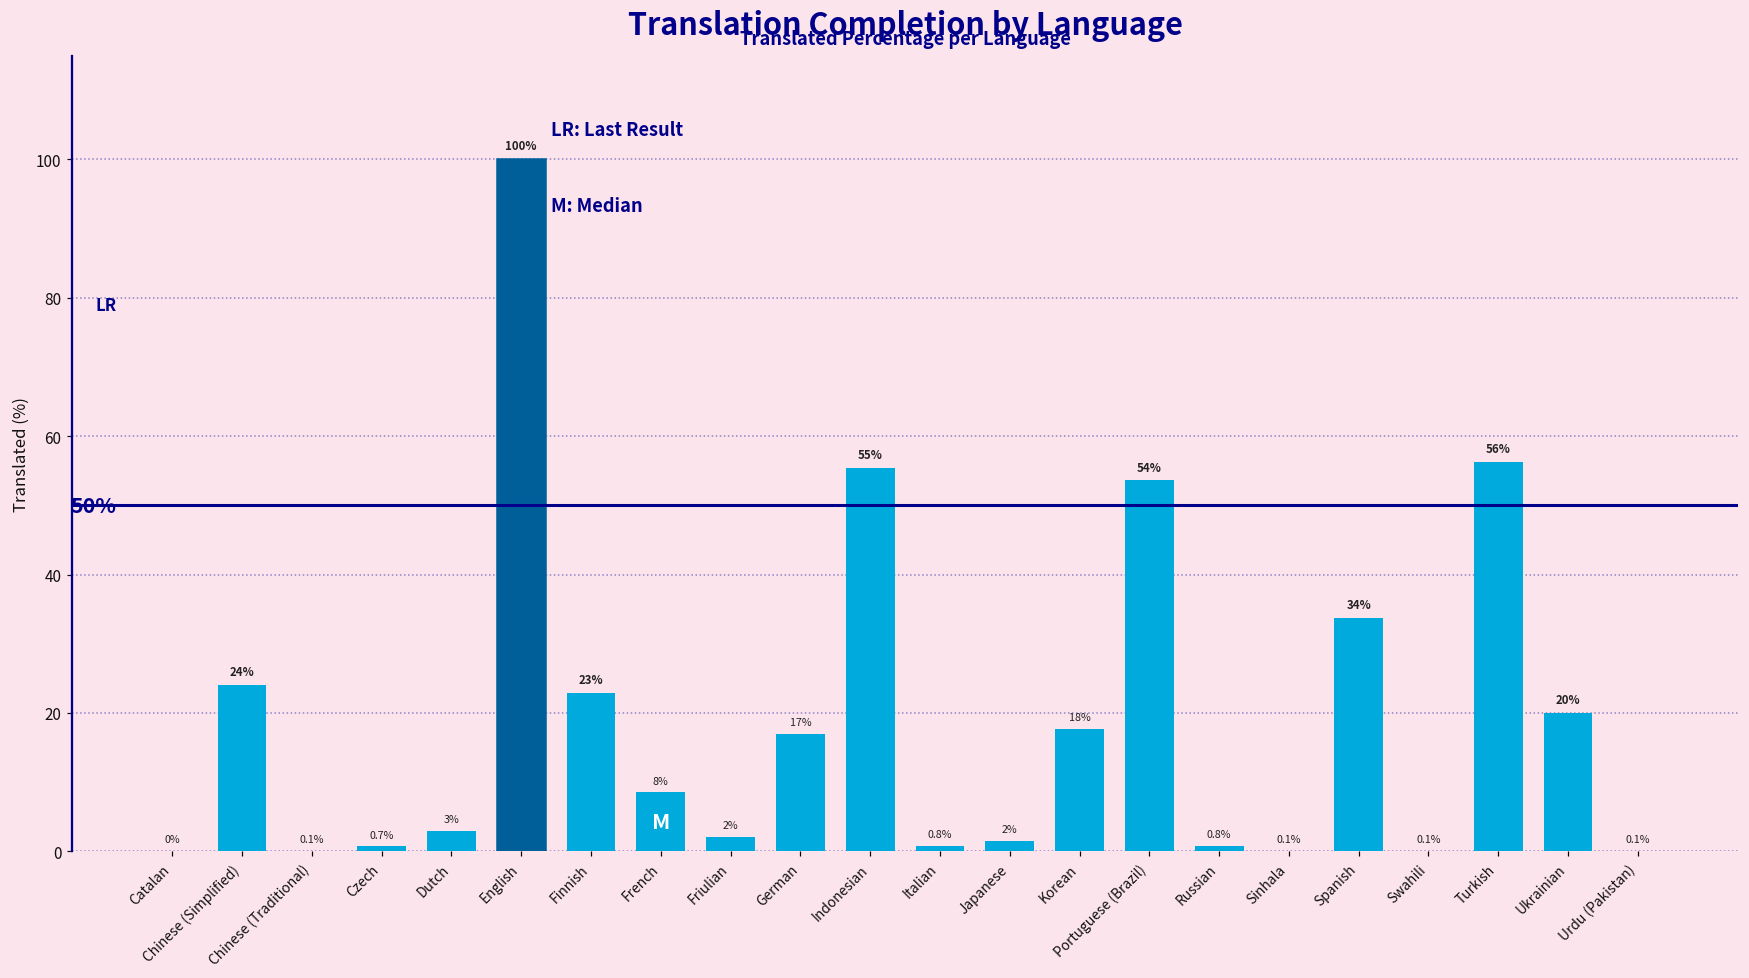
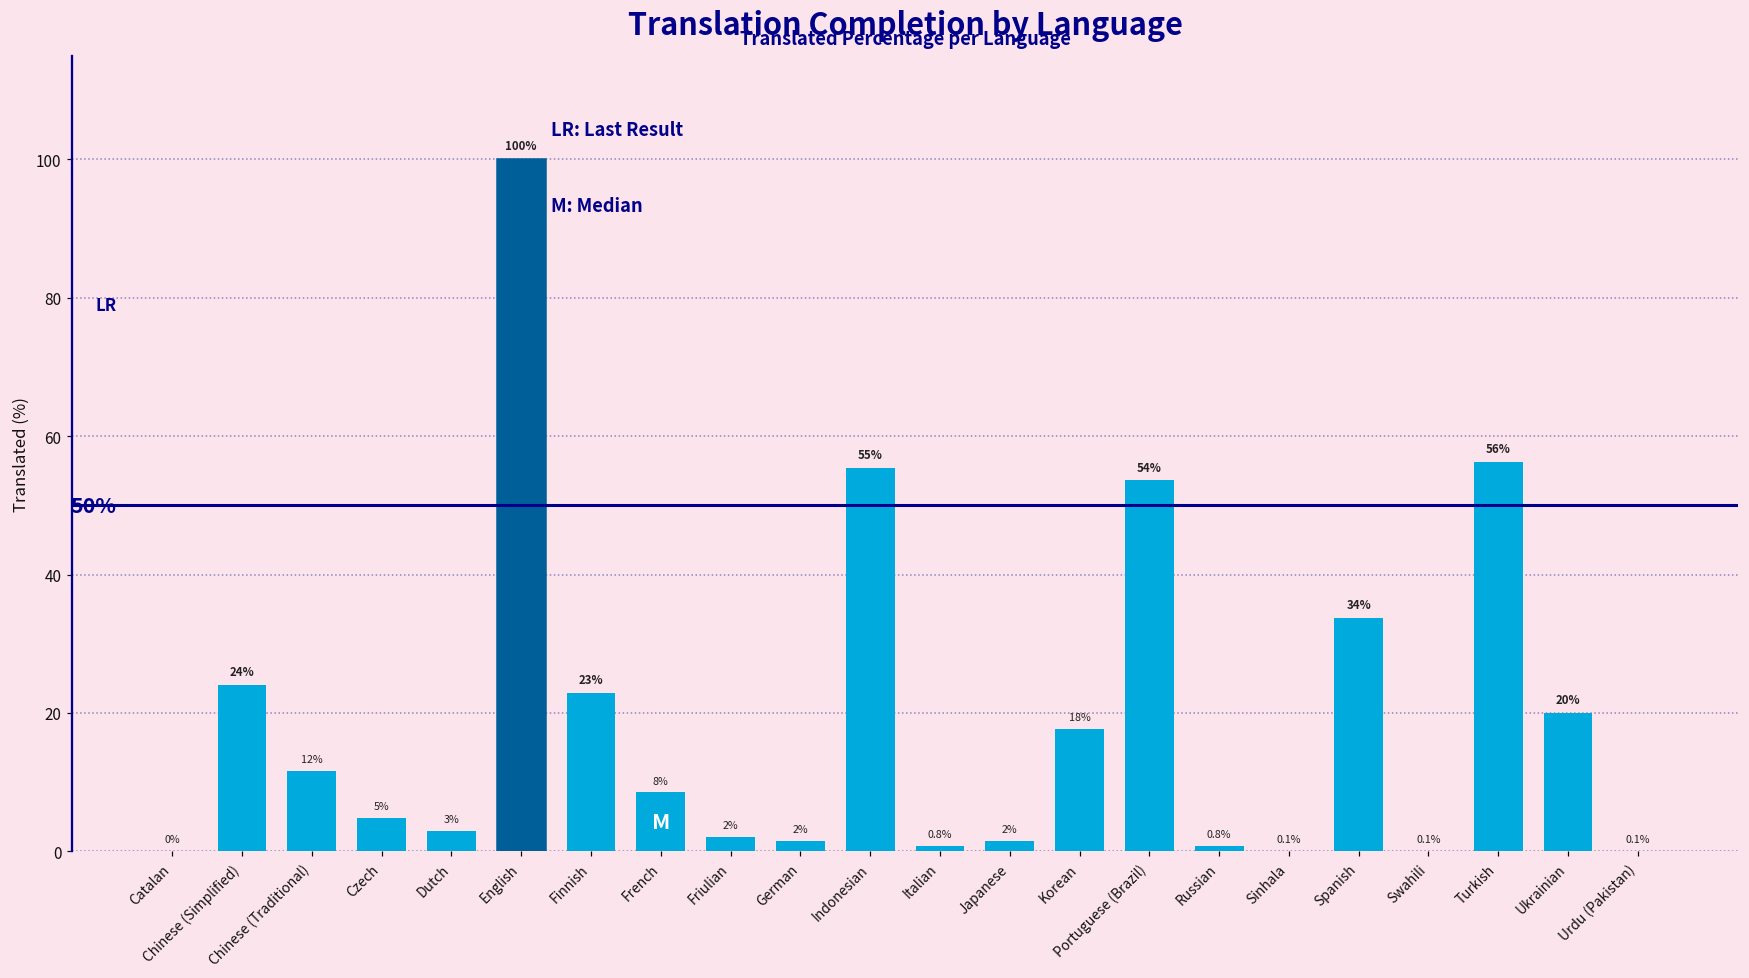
  {
    "Catalan": "0%",
    "Chinese (Simplified)": "24%",
-   "Chinese (Traditional)": "0.1%",
-   "Czech": "0.7%",
+   "Chinese (Traditional)": "12%",
+   "Czech": "5%",
    "Dutch": "3%",
    "English": "100%",
    "Finnish": "23%",
    "French": "8%",
    "Friulian": "2%",
-   "German": "17%",
+   "German": "2%",
    "Indonesian": "55%",
    "Italian": "0.8%",
    "Japanese": "2%",
    "Korean": "18%",
    "Portuguese (Brazil)": "54%",
    "Russian": "0.8%",
    "Sinhala": "0.1%",
    "Spanish": "34%",
    "Swahili": "0.1%",
    "Turkish": "56%",
    "Ukrainian": "20%",
    "Urdu (Pakistan)": "0.1%"
  }
